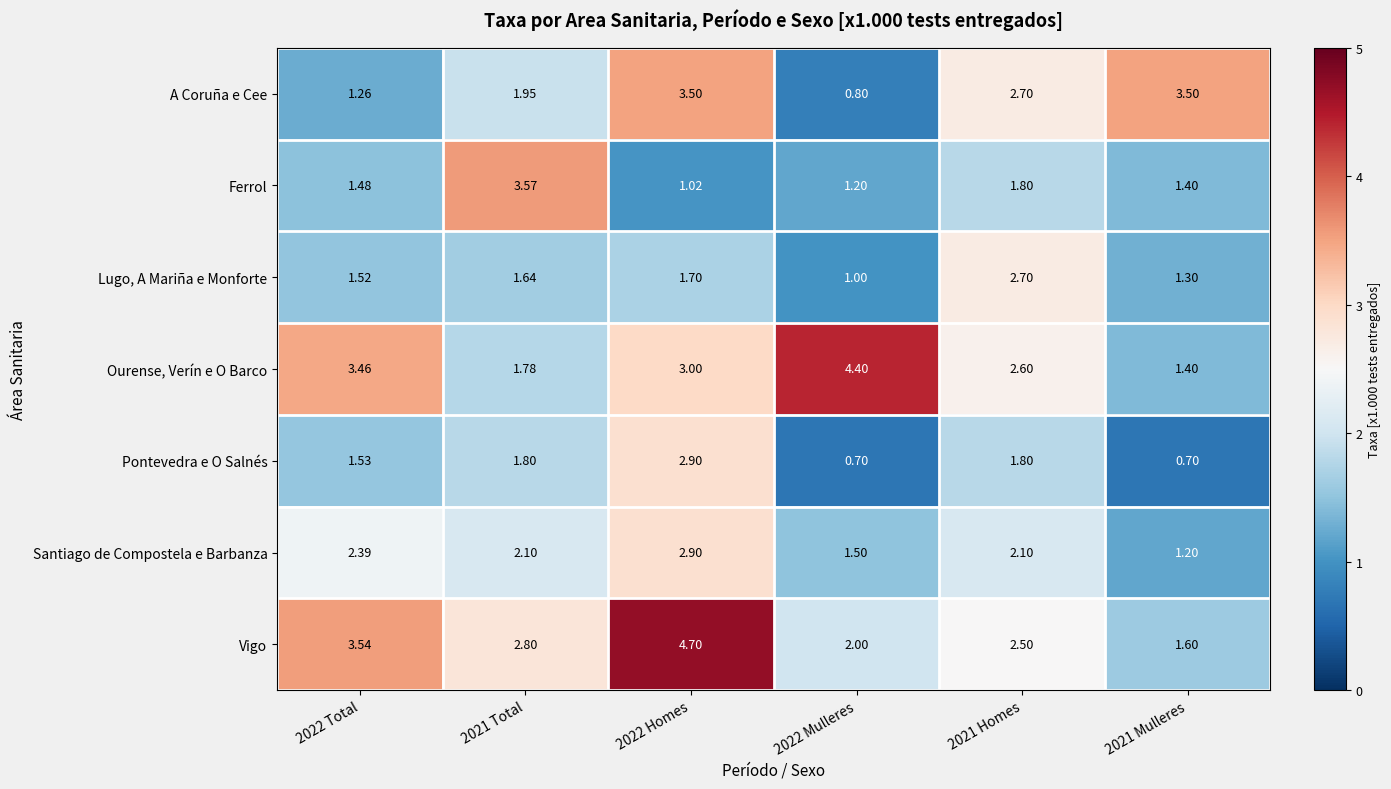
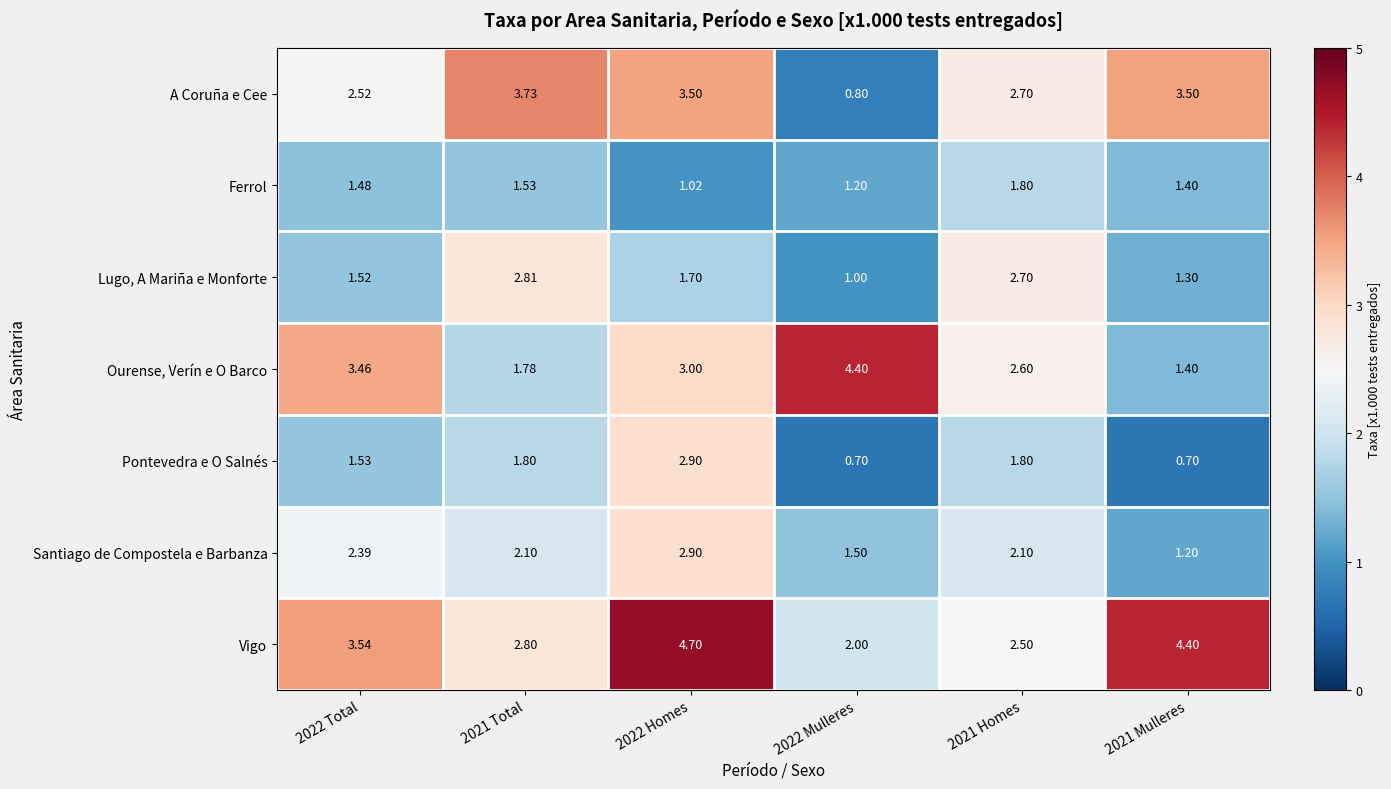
  {
    "A Coruña e Cee": {
-     "2022 Total": 1.26,
-     "2021 Total": 1.95,
+     "2022 Total": 2.52,
+     "2021 Total": 3.73,
      "2022 Homes": 3.50,
      "2022 Mulleres": 0.80,
      "2021 Homes": 2.70,
      "2021 Mulleres": 3.50
    },
    "Ferrol": {
      "2022 Total": 1.48,
-     "2021 Total": 3.57,
+     "2021 Total": 1.53,
      "2022 Homes": 1.02,
      "2022 Mulleres": 1.20,
      "2021 Homes": 1.80,
      "2021 Mulleres": 1.40
    },
    "Lugo, A Mariña e Monforte": {
      "2022 Total": 1.52,
-     "2021 Total": 1.64,
+     "2021 Total": 2.81,
      "2022 Homes": 1.70,
      "2022 Mulleres": 1.00,
      "2021 Homes": 2.70,
      "2021 Mulleres": 1.30
    },
    "Ourense, Verín e O Barco": {
      "2022 Total": 3.46,
      "2021 Total": 1.78,
      "2022 Homes": 3.00,
      "2022 Mulleres": 4.40,
      "2021 Homes": 2.60,
      "2021 Mulleres": 1.40
    },
    "Pontevedra e O Salnés": {
      "2022 Total": 1.53,
      "2021 Total": 1.80,
      "2022 Homes": 2.90,
      "2022 Mulleres": 0.70,
      "2021 Homes": 1.80,
      "2021 Mulleres": 0.70
    },
    "Santiago de Compostela e Barbanza": {
      "2022 Total": 2.39,
      "2021 Total": 2.10,
      "2022 Homes": 2.90,
      "2022 Mulleres": 1.50,
      "2021 Homes": 2.10,
      "2021 Mulleres": 1.20
    },
    "Vigo": {
      "2022 Total": 3.54,
      "2021 Total": 2.80,
      "2022 Homes": 4.70,
      "2022 Mulleres": 2.00,
      "2021 Homes": 2.50,
-     "2021 Mulleres": 1.60
+     "2021 Mulleres": 4.40
    }
  }
